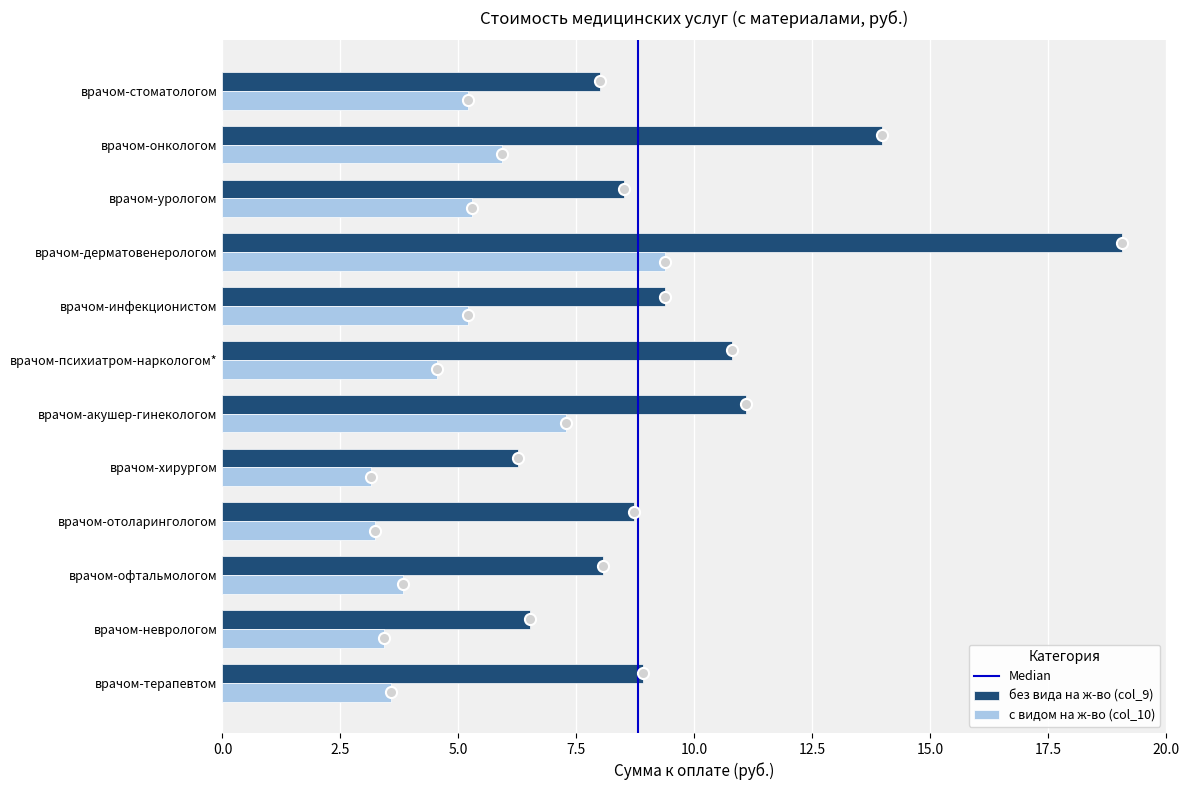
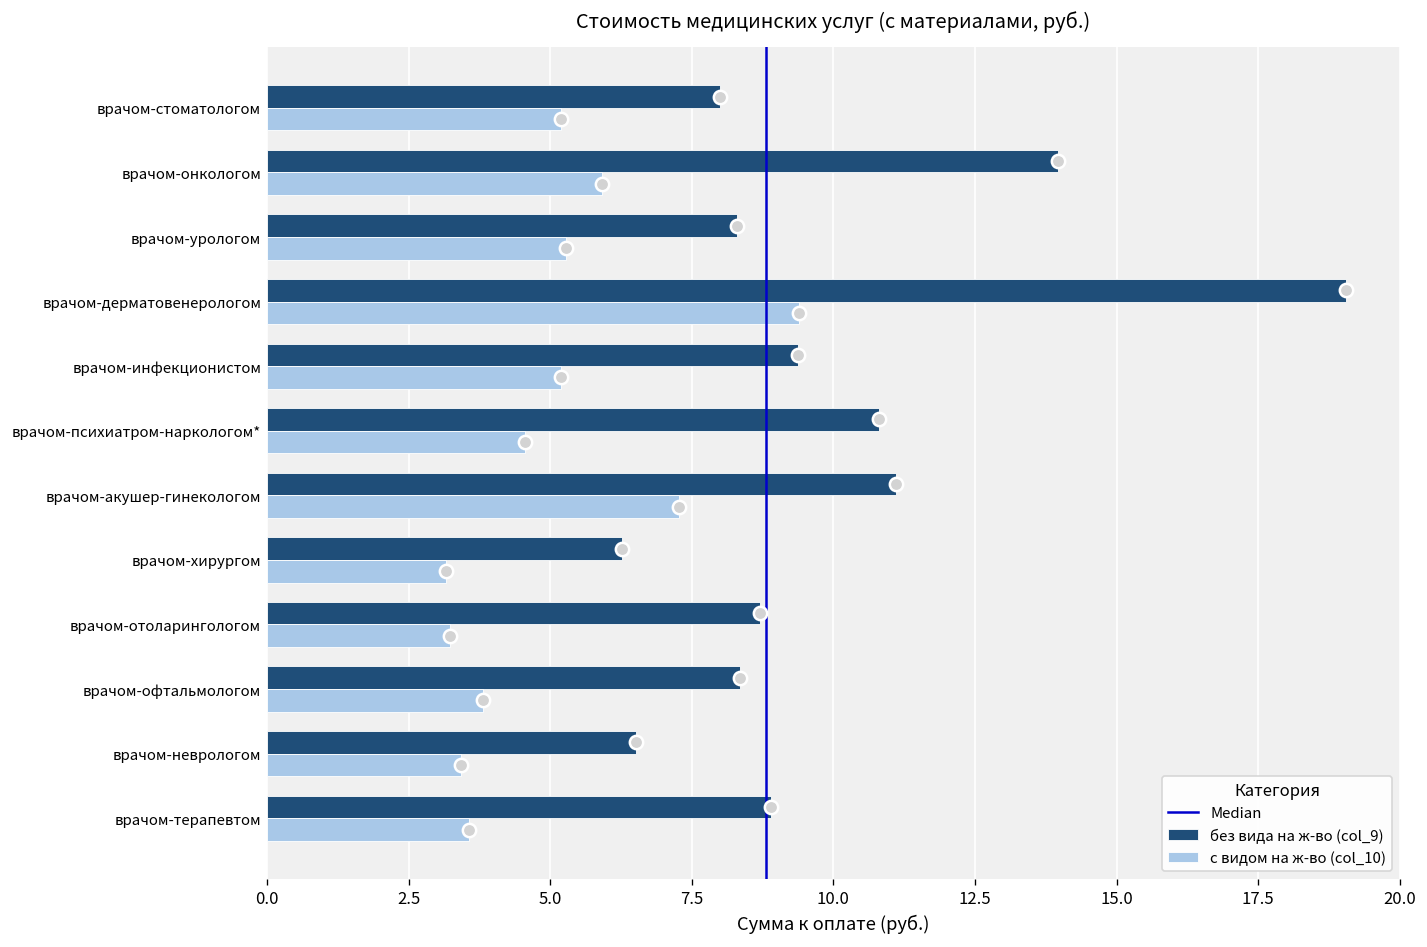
  {
    "без вида на ж-во (col_9)": {
      "врачом-стоматологом": 8.0,
      "врачом-онкологом": 14.0,
-     "врачом-урологом": 8.5,
+     "врачом-урологом": 8.3,
      "врачом-дерматовенерологом": 19.1,
      "врачом-инфекционистом": 9.4,
      "врачом-психиатром-наркологом*": 10.8,
      "врачом-акушер-гинекологом": 11.1,
      "врачом-хирургом": 6.3,
      "врачом-отоларингологом": 8.7,
-     "врачом-офтальмологом": 8.1,
+     "врачом-офтальмологом": 8.4,
      "врачом-неврологом": 6.5,
      "врачом-терапевтом": 8.9
    }
  }
